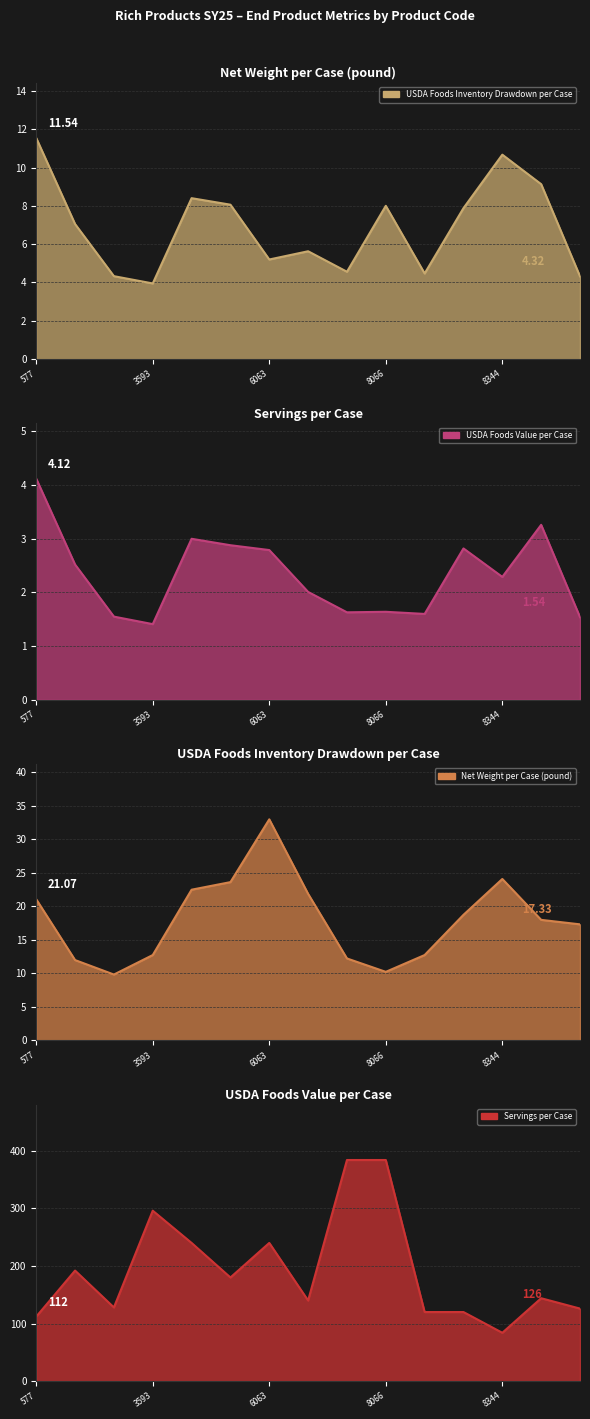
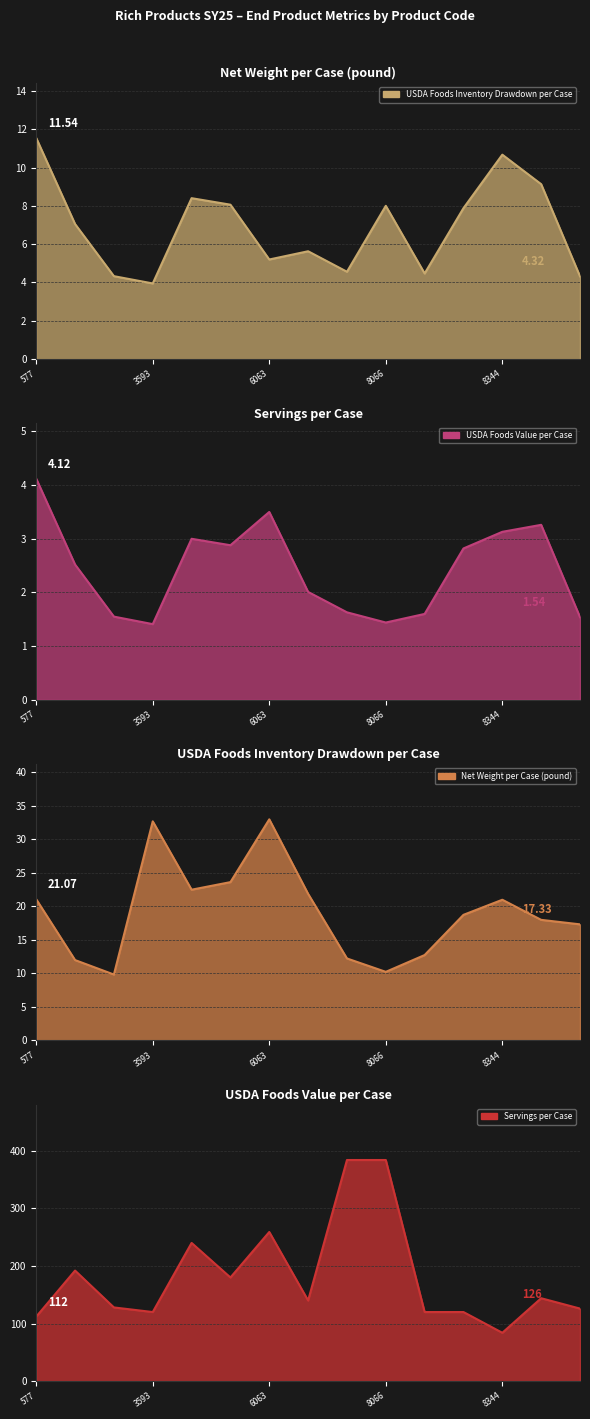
  {
    "Net Weight per Case (pound)": {
      "577": 11.54
    },
    "Servings per Case": {
      "3593": 1.4,
-     "6063": 2.8,
-     "8066": 1.6,
-     "8344": 2.3
+     "6063": 3.5,
+     "8066": 1.4,
+     "8344": 3.1
    },
    "USDA Foods Inventory Drawdown per Case": {
-     "3593": 13,
+     "3593": 33,
      "6063": 33,
      "8066": 10,
-     "8344": 24
+     "8344": 21
    },
    "USDA Foods Value per Case": {
-     "3593": 300,
-     "6063": 240,
+     "3593": 120,
+     "6063": 260,
      "8066": 380,
      "8344": 80
    }
  }
